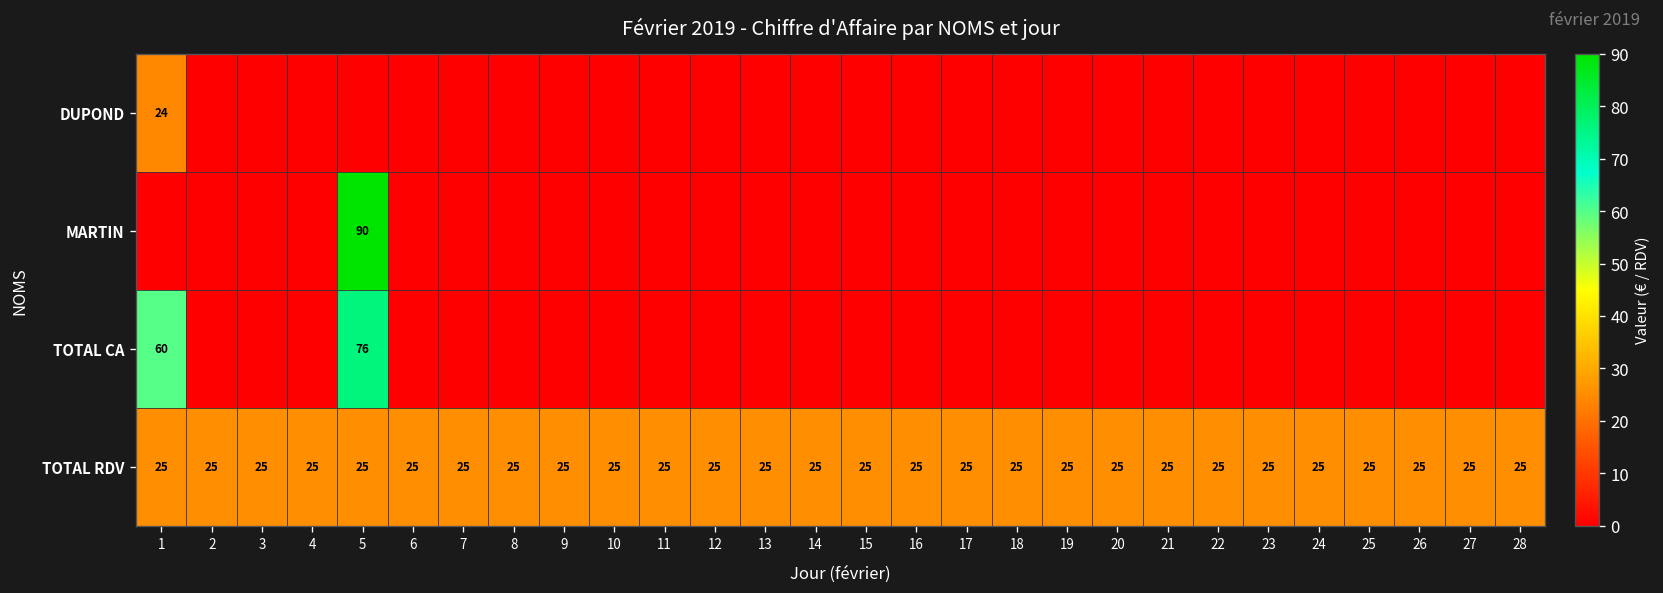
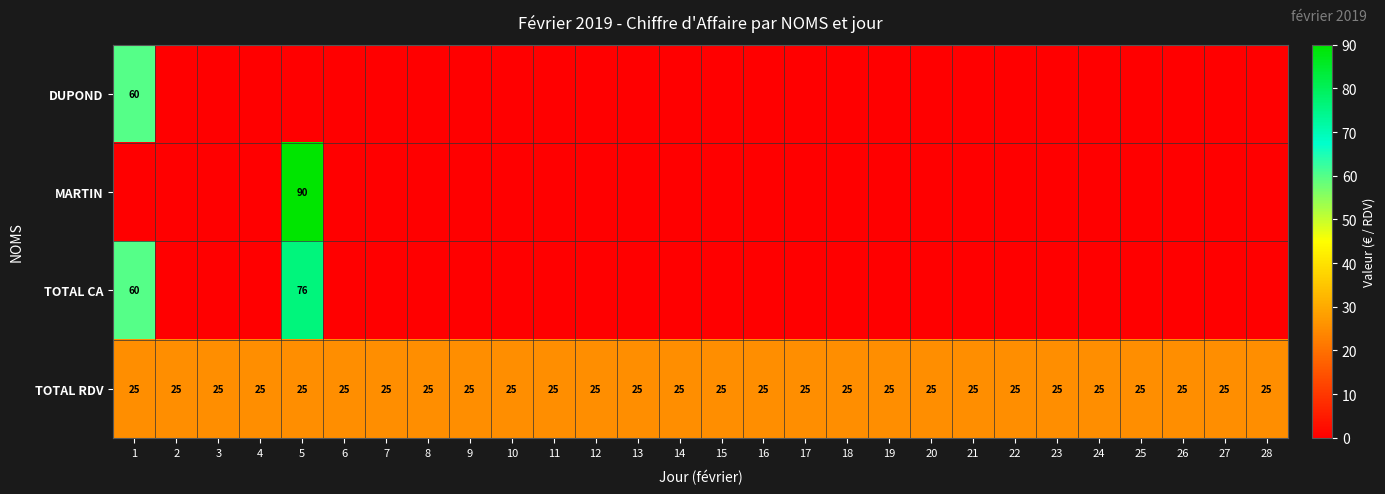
  {
    "DUPOND": {
-     "1": 24
+     "1": 60
    },
    "MARTIN": {
      "5": 90
    },
    "TOTAL CA": {
      "1": 60,
      "5": 76
    },
    "TOTAL RDV": {
      "1": 25,
      "2": 25,
      "3": 25,
      "4": 25,
      "5": 25,
      "6": 25,
      "7": 25,
      "8": 25,
      "9": 25,
      "10": 25,
      "11": 25,
      "12": 25,
      "13": 25,
      "14": 25,
      "15": 25,
      "16": 25,
      "17": 25,
      "18": 25,
      "19": 25,
      "20": 25,
      "21": 25,
      "22": 25,
      "23": 25,
      "24": 25,
      "25": 25,
      "26": 25,
      "27": 25,
      "28": 25
    }
  }
